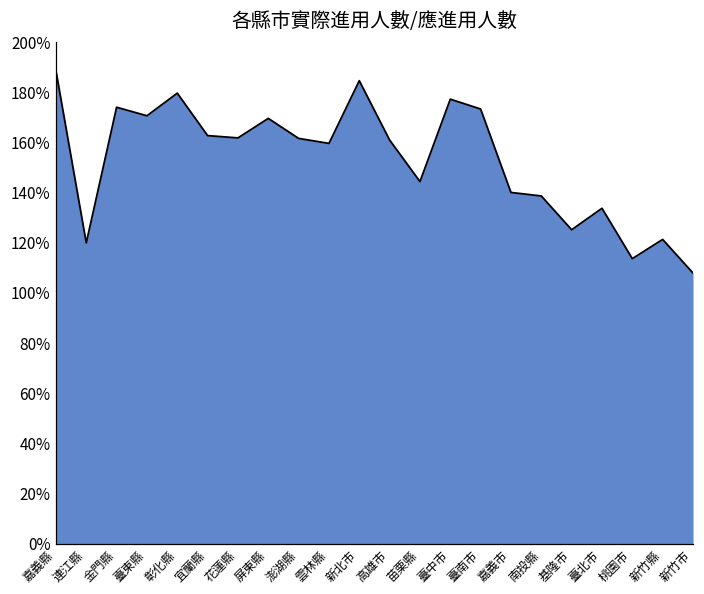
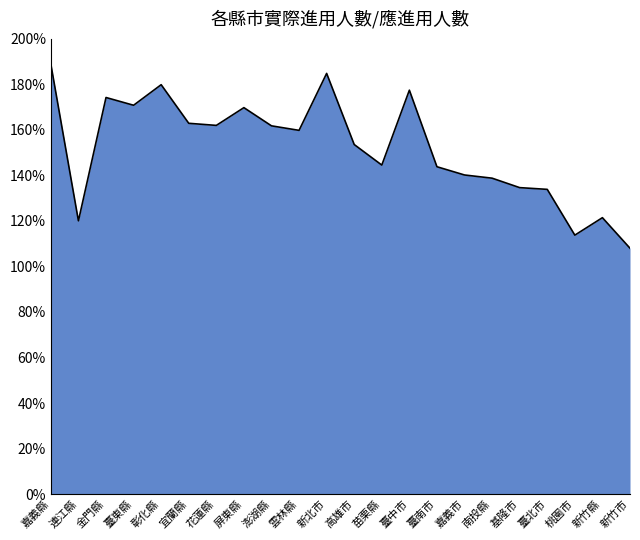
  {
    "嘉義縣": "189%",
    "連江縣": "120%",
    "金門縣": "174%",
    "臺東縣": "171%",
    "彰化縣": "180%",
    "宜蘭縣": "163%",
    "花蓮縣": "162%",
    "屏東縣": "170%",
    "澎湖縣": "162%",
    "雲林縣": "160%",
    "新北市": "185%",
-   "高雄市": "161%",
+   "高雄市": "153%",
    "苗栗縣": "144%",
    "臺中市": "177%",
-   "臺南市": "173%",
+   "臺南市": "144%",
    "嘉義市": "140%",
    "南投縣": "139%",
-   "基隆市": "125%",
+   "基隆市": "135%",
    "臺北市": "134%",
    "桃園市": "114%",
    "新竹縣": "121%",
    "新竹市": "108%"
  }
